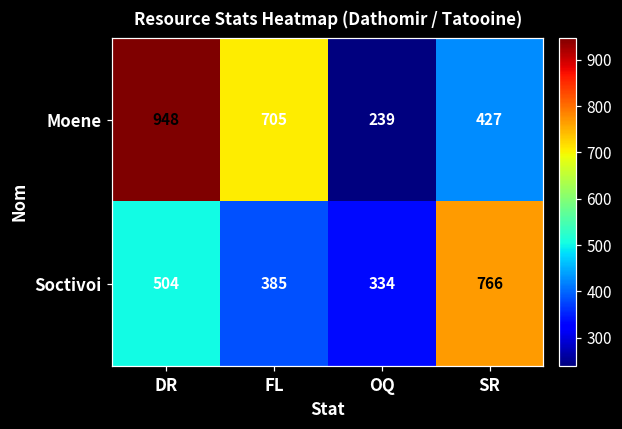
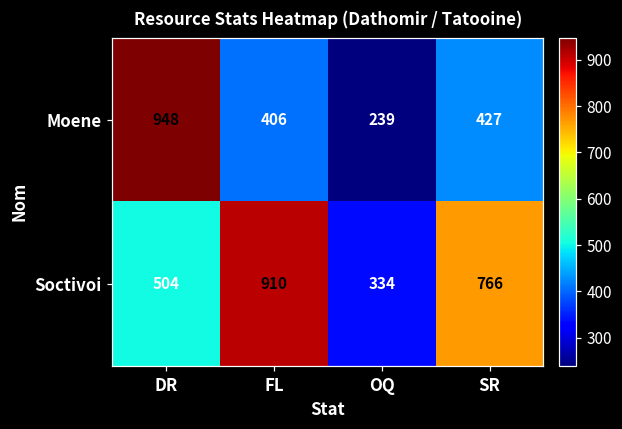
  {
    "Moene": {
      "DR": 948,
-     "FL": 705,
+     "FL": 406,
      "OQ": 239,
      "SR": 427
    },
    "Soctivoi": {
      "DR": 504,
-     "FL": 385,
+     "FL": 910,
      "OQ": 334,
      "SR": 766
    }
  }
